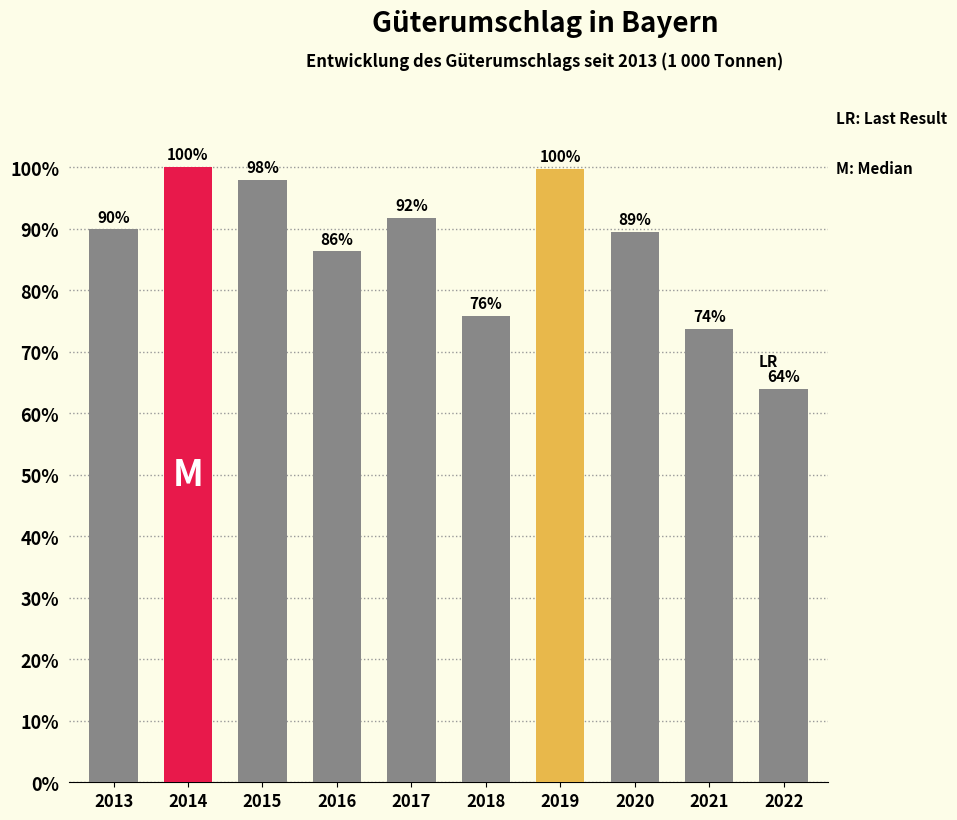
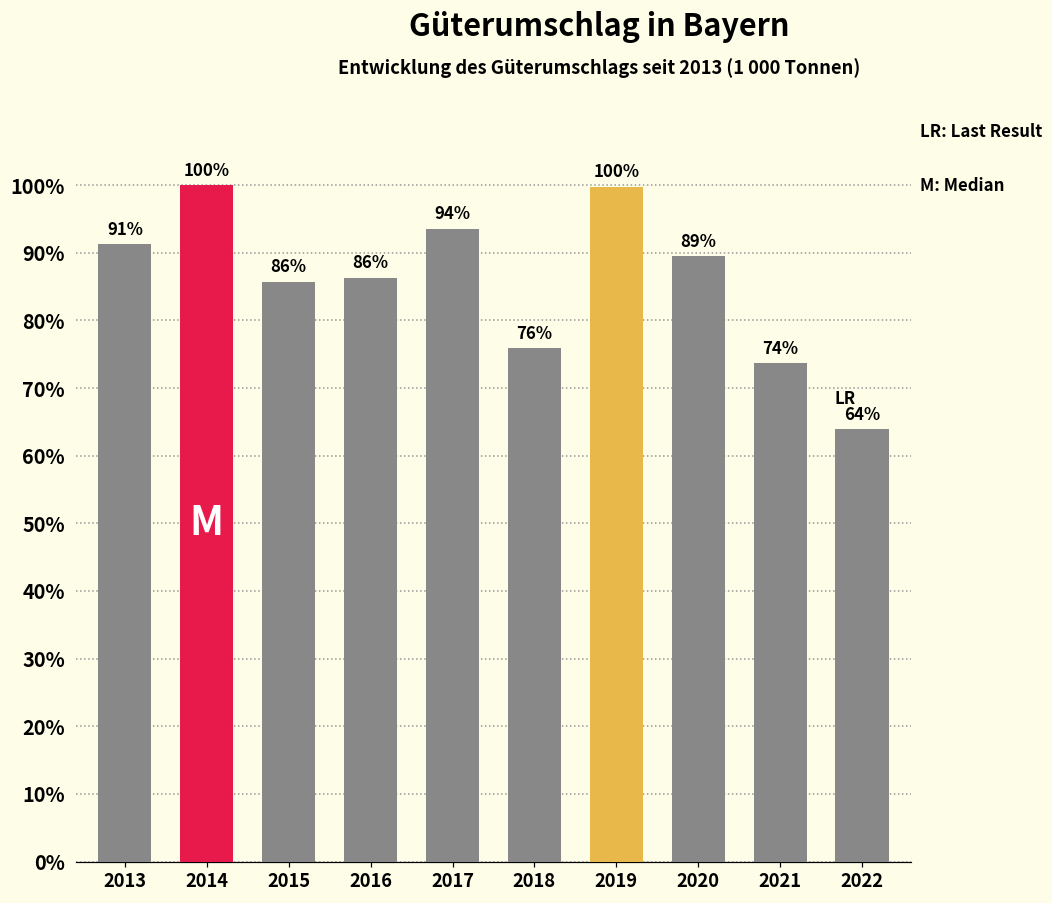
  {
-   "2013": "90%",
+   "2013": "91%",
    "2014": "100%",
-   "2015": "98%",
+   "2015": "86%",
    "2016": "86%",
-   "2017": "92%",
+   "2017": "94%",
    "2018": "76%",
    "2019": "100%",
    "2020": "89%",
    "2021": "74%",
    "2022": "64%"
  }
